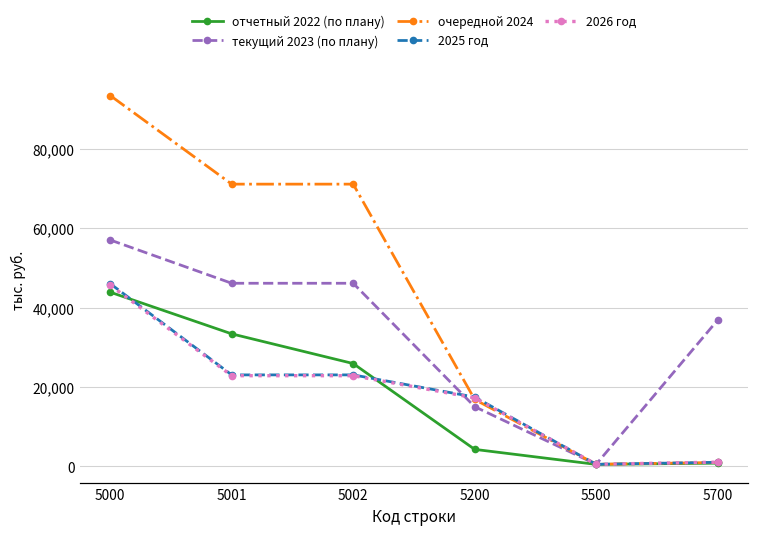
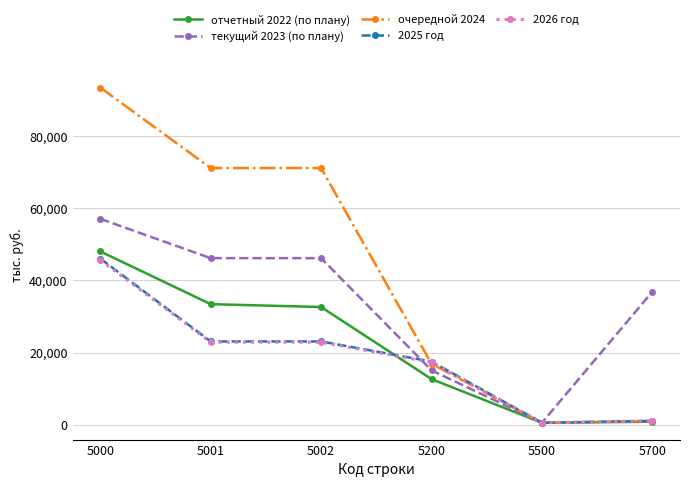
  {
    "отчетный 2022 (по плану)": {
-     "5000": "44,000",
+     "5000": "48,000",
      "5001": "33,000",
-     "5002": "26,000",
-     "5200": "4,000"
+     "5002": "33,000",
+     "5200": "13,000"
    },
    "текущий 2023 (по плану)": {
      "5000": "57,000",
      "5001": "46,000",
      "5002": "46,000",
      "5200": "15,000",
      "5700": "37,000"
    },
    "очередной 2024": {
      "5000": "94,000",
      "5001": "71,000",
      "5002": "71,000"
    }
  }
